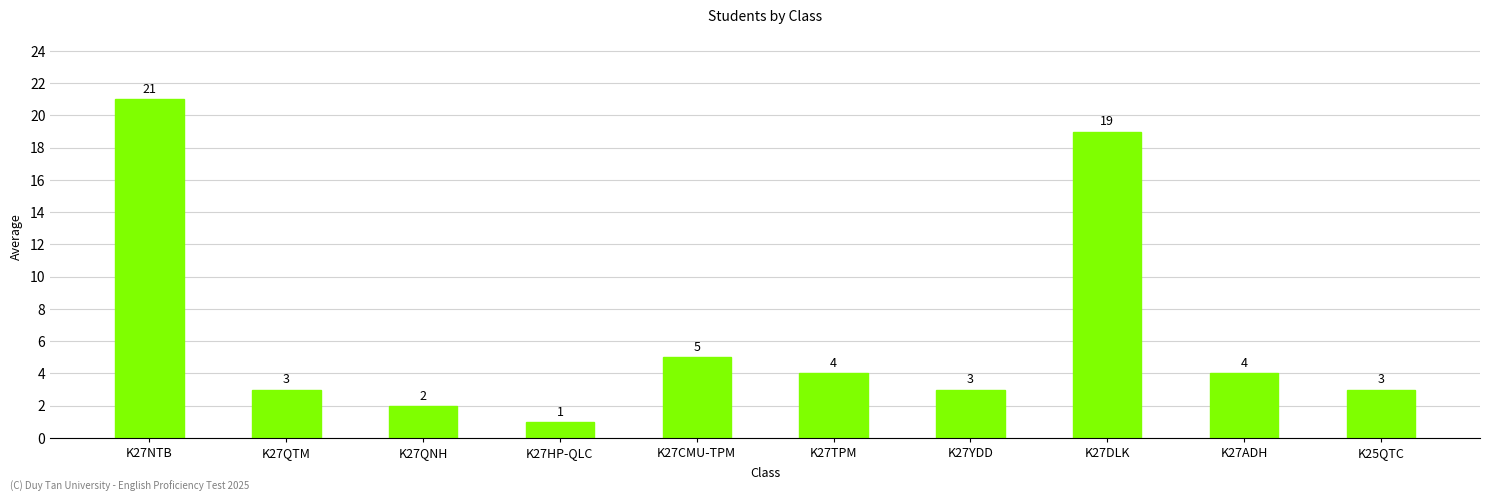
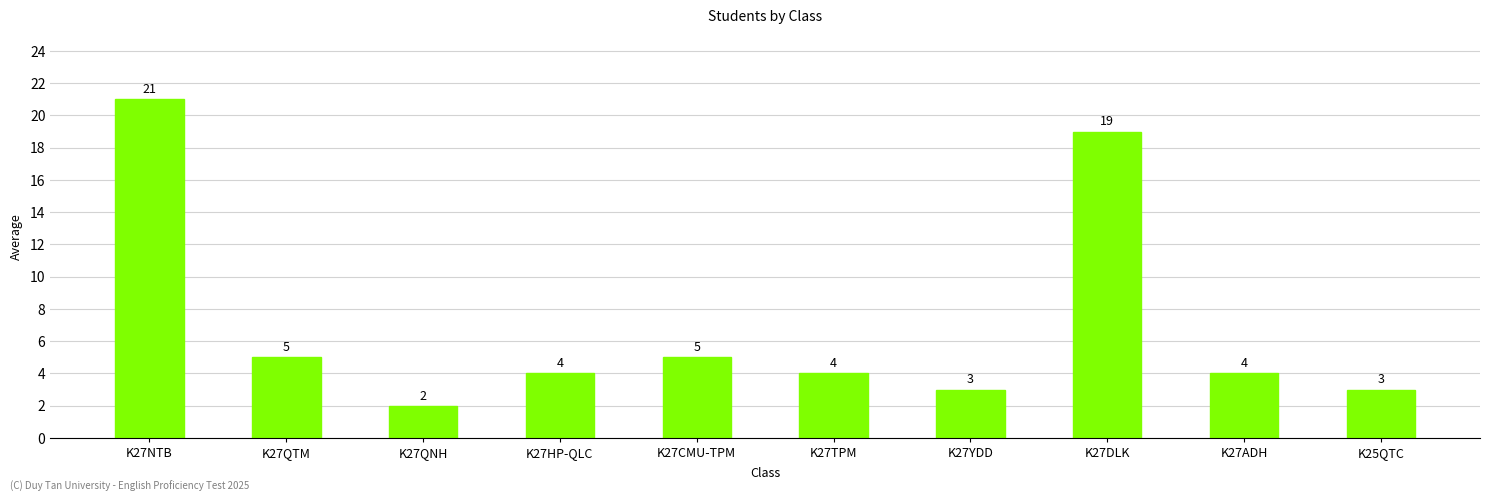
  {
    "K27NTB": 21,
-   "K27QTM": 3,
+   "K27QTM": 5,
    "K27QNH": 2,
-   "K27HP-QLC": 1,
+   "K27HP-QLC": 4,
    "K27CMU-TPM": 5,
    "K27TPM": 4,
    "K27YDD": 3,
    "K27DLK": 19,
    "K27ADH": 4,
    "K25QTC": 3
  }
